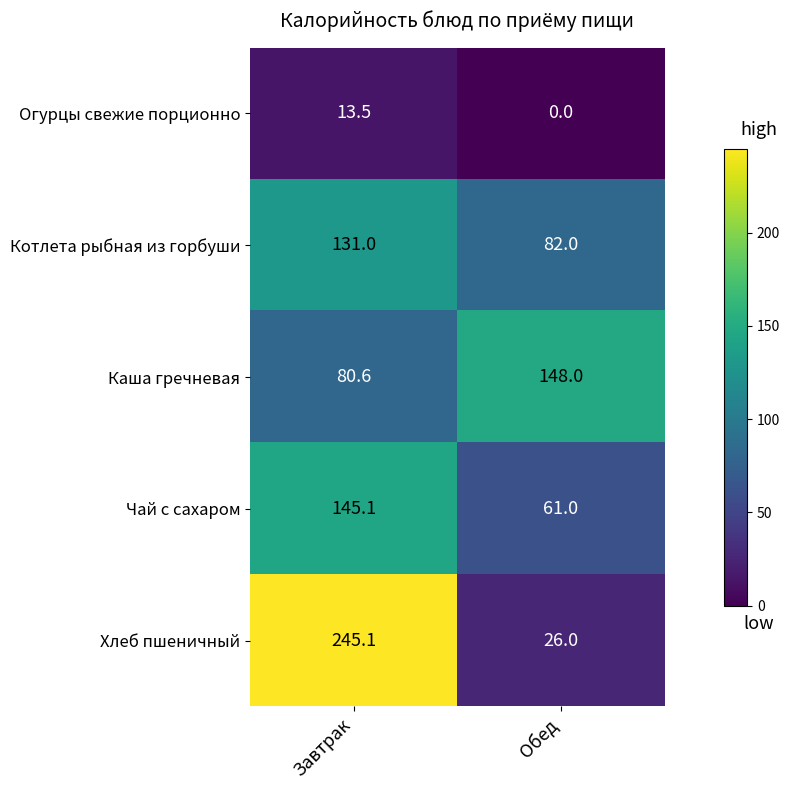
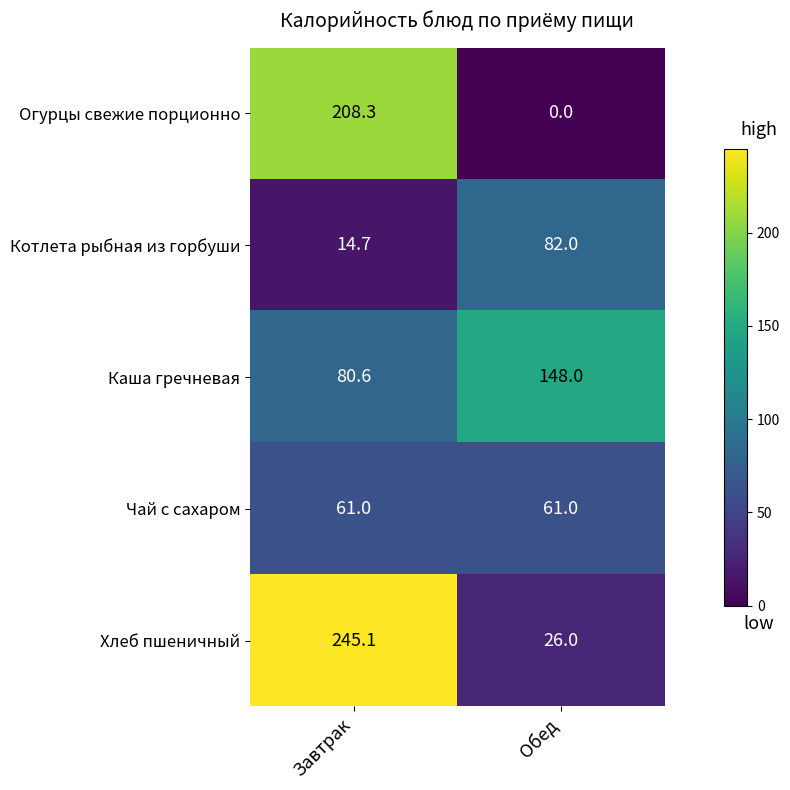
  {
    "Огурцы свежие порционно": {
-     "Завтрак": 13.5,
+     "Завтрак": 208.3,
      "Обед": 0.0
    },
    "Котлета рыбная из горбуши": {
-     "Завтрак": 131.0,
+     "Завтрак": 14.7,
      "Обед": 82.0
    },
    "Каша гречневая": {
      "Завтрак": 80.6,
      "Обед": 148.0
    },
    "Чай с сахаром": {
-     "Завтрак": 145.1,
+     "Завтрак": 61.0,
      "Обед": 61.0
    },
    "Хлеб пшеничный": {
      "Завтрак": 245.1,
      "Обед": 26.0
    }
  }
